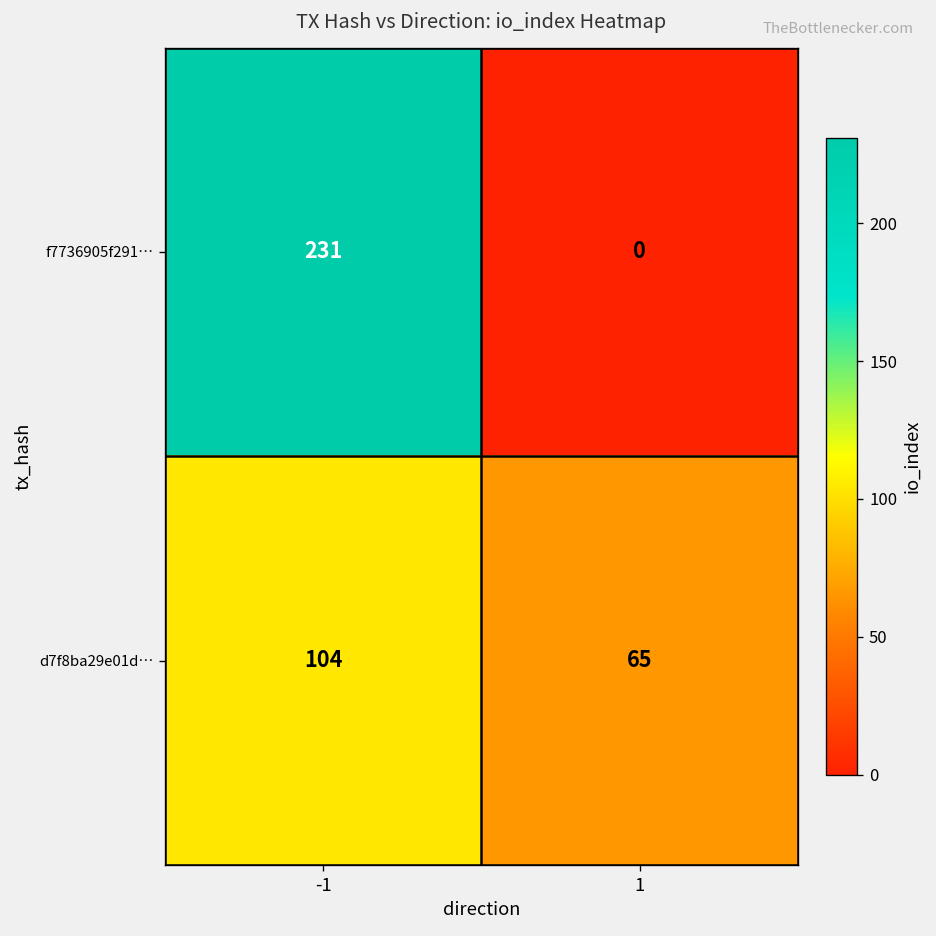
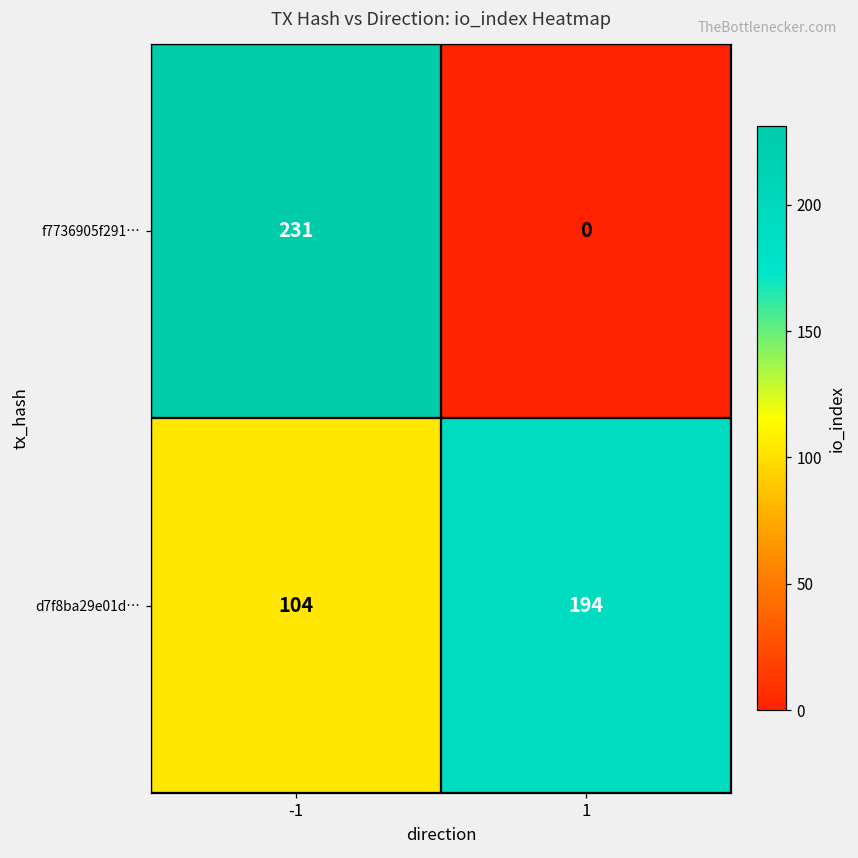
  {
    "f7736905f291…": {
      "-1": 231,
      "1": 0
    },
    "d7f8ba29e01d…": {
      "-1": 104,
-     "1": 65
+     "1": 194
    }
  }
